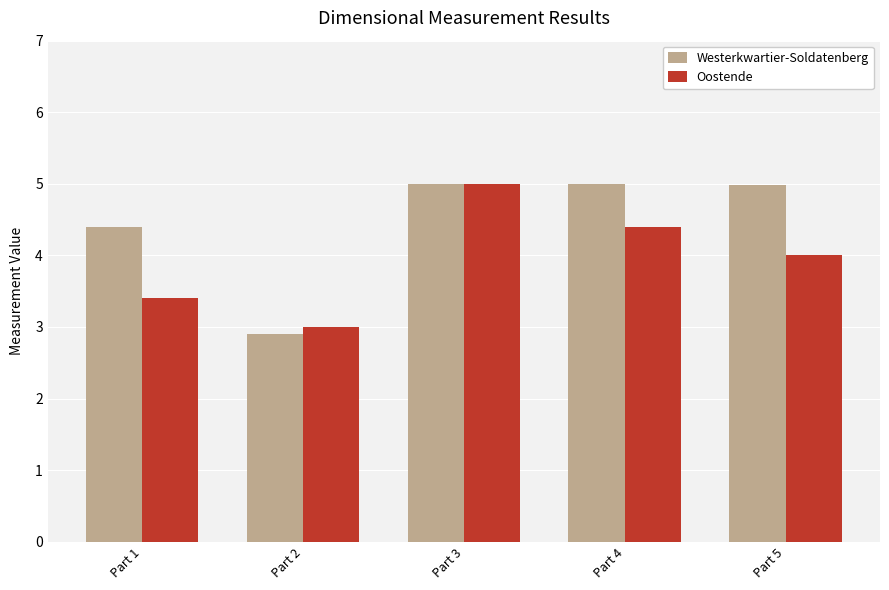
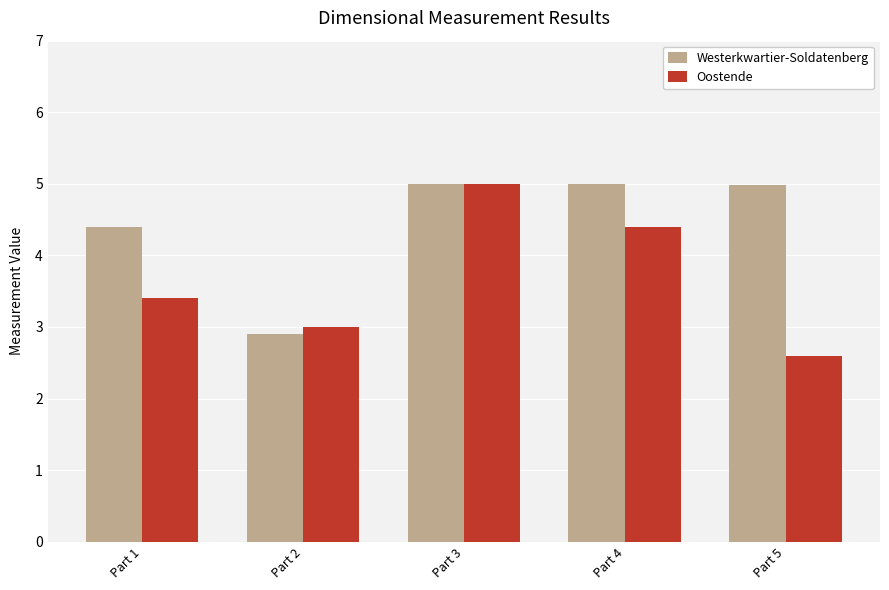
  {
    "Westerkwartier-Soldatenberg": {
      "Part 1": 4.4,
      "Part 2": 2.9,
      "Part 3": 5.0,
      "Part 4": 5.0,
      "Part 5": 5.0
    },
    "Oostende": {
      "Part 1": 3.4,
      "Part 2": 3.0,
      "Part 3": 5.0,
      "Part 4": 4.4,
-     "Part 5": 4.0
+     "Part 5": 2.6
    }
  }
